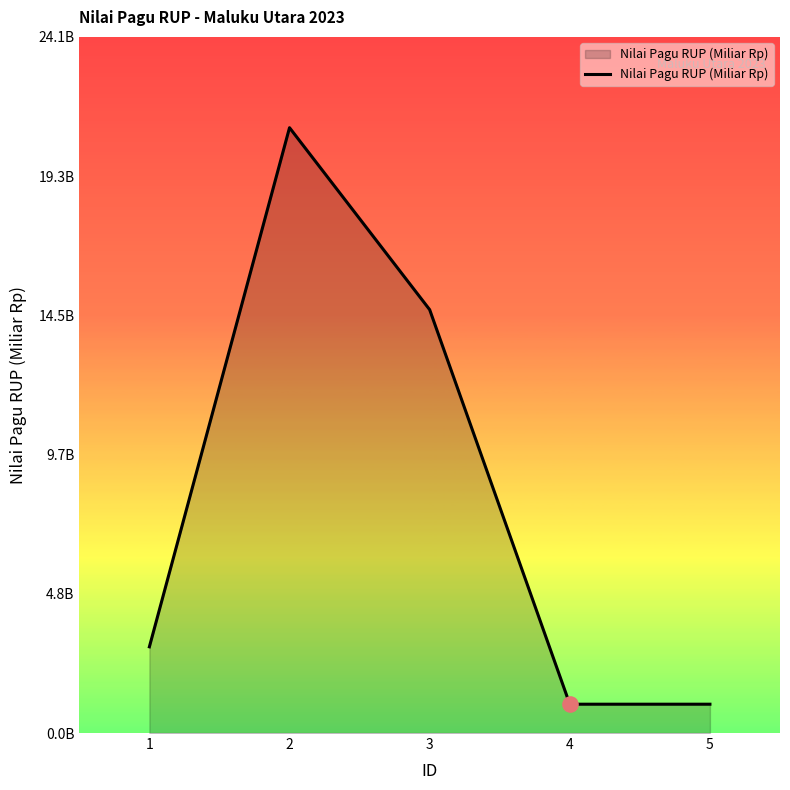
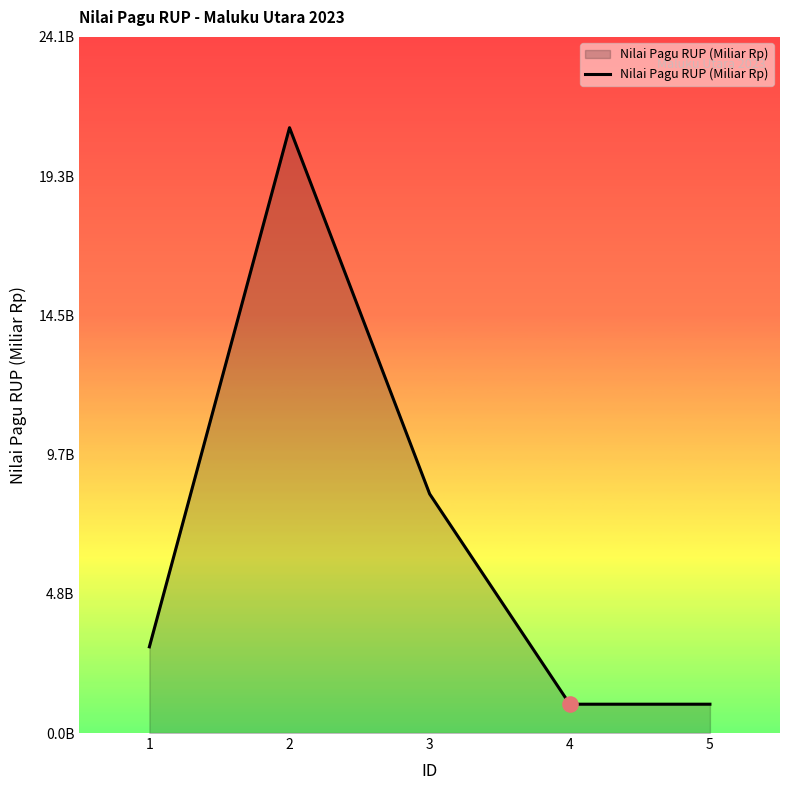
  {
    "Nilai Pagu RUP (Miliar Rp)": {
      "1": 3000000000,
      "2": 21000000000,
-     "3": 14700000000,
+     "3": 8300000000,
      "5": 1000000000
    }
  }
